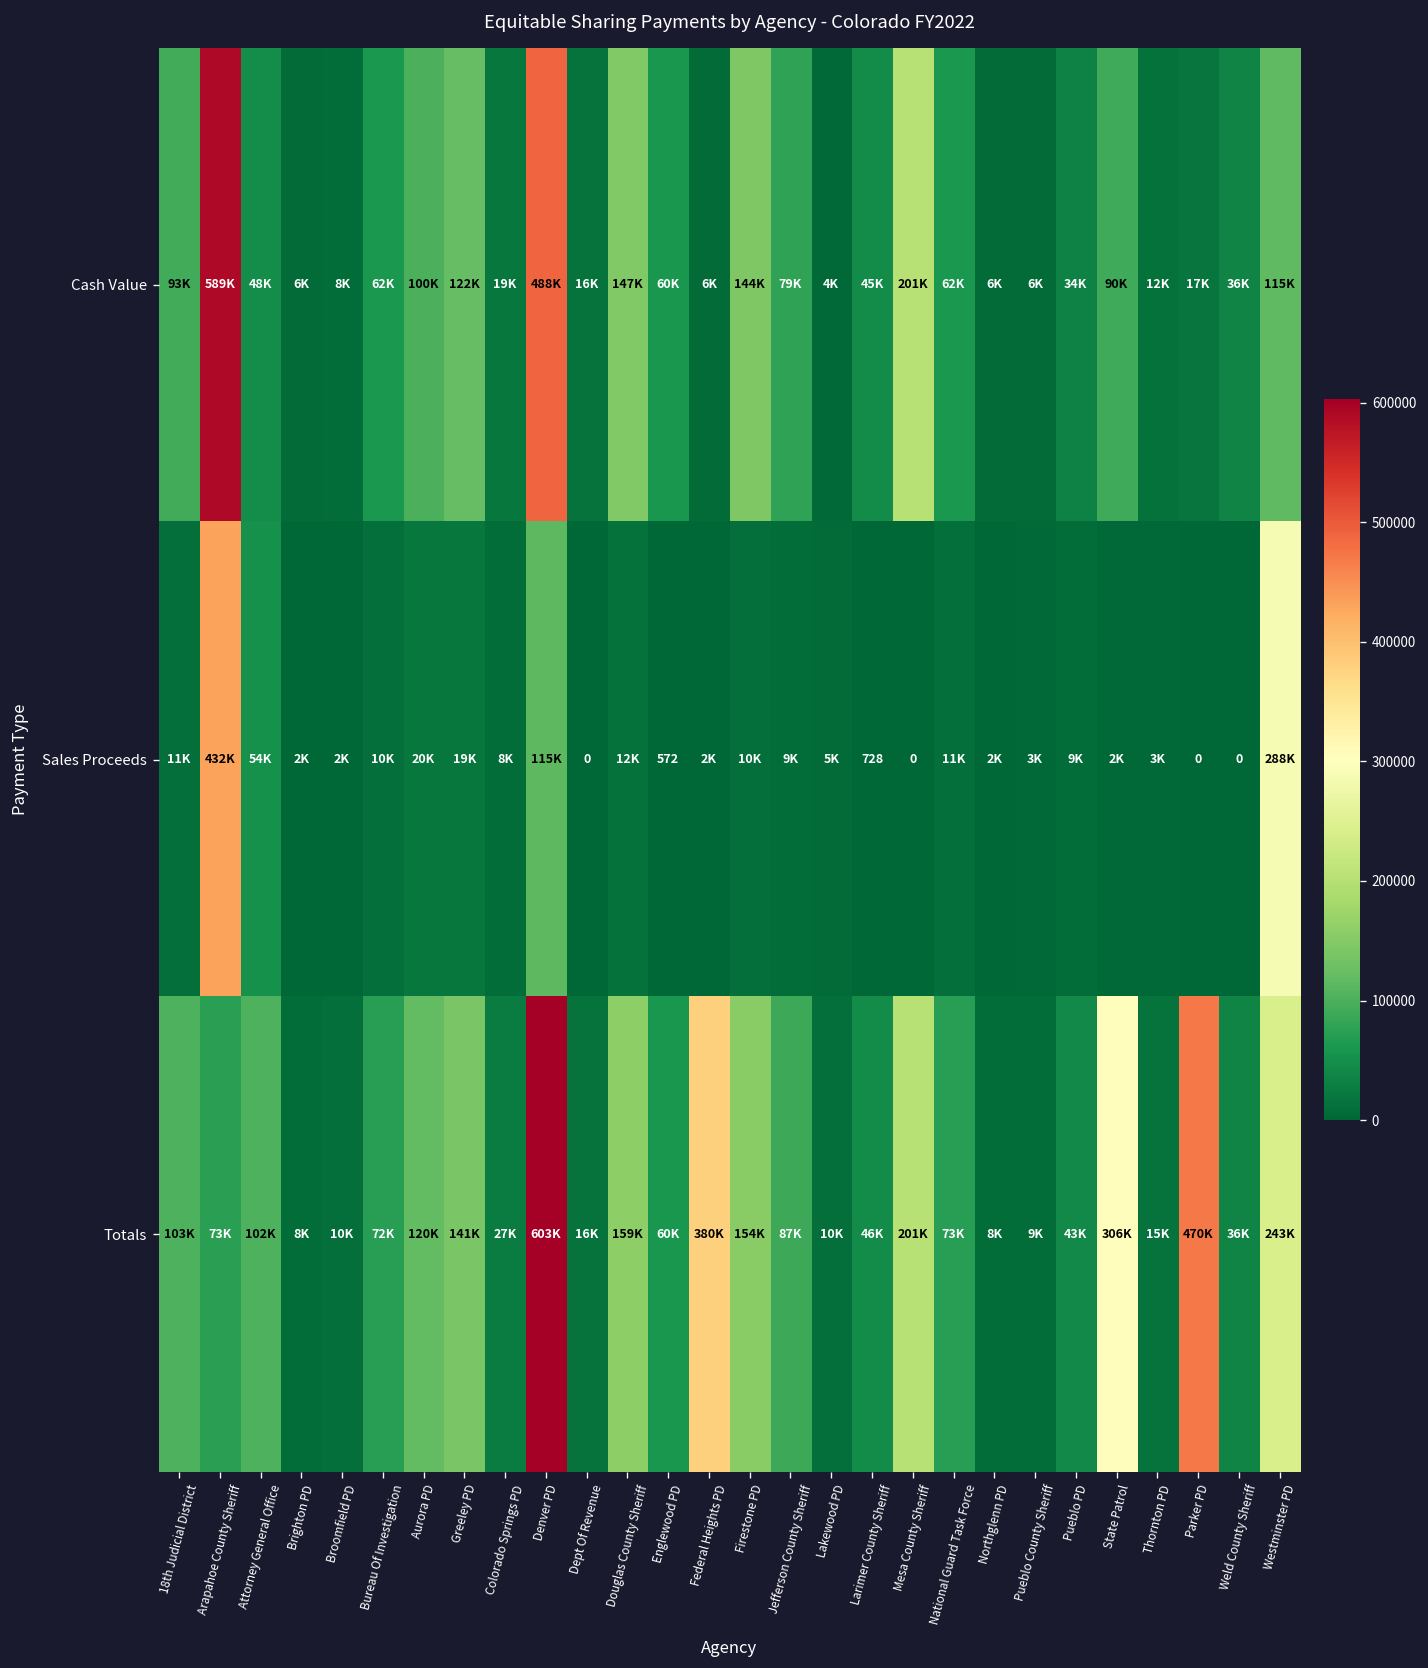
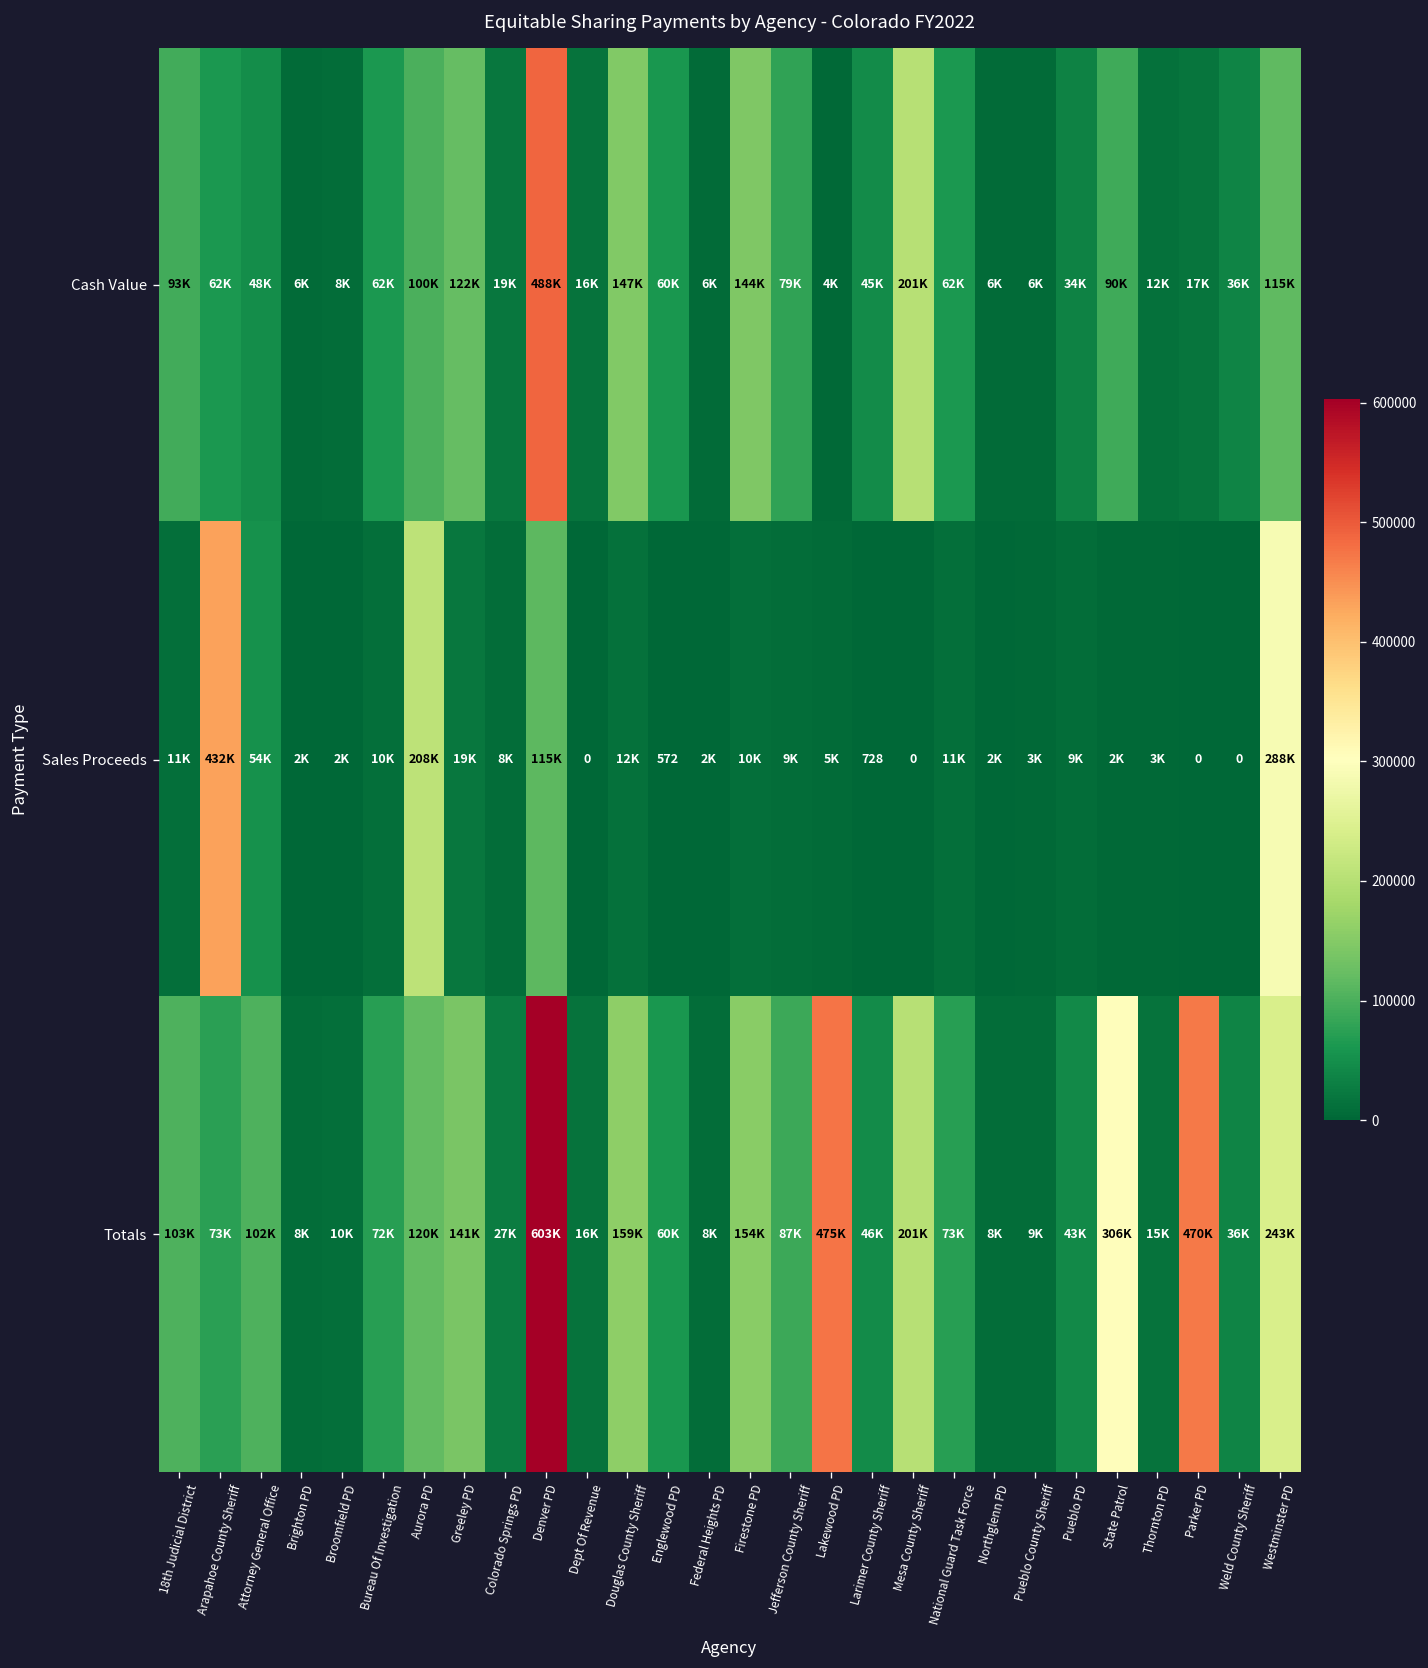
  {
    "Cash Value": {
      "18th Judicial District": "93K",
-     "Arapahoe County Sheriff": "589K",
+     "Arapahoe County Sheriff": "62K",
      "Attorney General Office": "48K",
      "Brighton PD": "6K",
      "Broomfield PD": "8K",
      "Bureau Of Investigation": "62K",
      "Aurora PD": "100K",
      "Greeley PD": "122K",
      "Colorado Springs PD": "19K",
      "Denver PD": "488K",
      "Dept Of Revenue": "16K",
      "Douglas County Sheriff": "147K",
      "Englewood PD": "60K",
      "Federal Heights PD": "6K",
      "Firestone PD": "144K",
      "Jefferson County Sheriff": "79K",
      "Lakewood PD": "4K",
      "Larimer County Sheriff": "45K",
      "Mesa County Sheriff": "201K",
      "National Guard Task Force": "62K",
      "Northglenn PD": "6K",
      "Pueblo County Sheriff": "6K",
      "Pueblo PD": "34K",
      "State Patrol": "90K",
      "Thornton PD": "12K",
      "Parker PD": "17K",
      "Weld County Sheriff": "36K",
      "Westminster PD": "115K"
    },
    "Sales Proceeds": {
      "18th Judicial District": "11K",
      "Arapahoe County Sheriff": "432K",
      "Attorney General Office": "54K",
      "Brighton PD": "2K",
      "Broomfield PD": "2K",
      "Bureau Of Investigation": "10K",
-     "Aurora PD": "20K",
+     "Aurora PD": "208K",
      "Greeley PD": "19K",
      "Colorado Springs PD": "8K",
      "Denver PD": "115K",
      "Dept Of Revenue": "0",
      "Douglas County Sheriff": "12K",
      "Englewood PD": "572",
      "Federal Heights PD": "2K",
      "Firestone PD": "10K",
      "Jefferson County Sheriff": "9K",
      "Lakewood PD": "5K",
      "Larimer County Sheriff": "728",
      "Mesa County Sheriff": "0",
      "National Guard Task Force": "11K",
      "Northglenn PD": "2K",
      "Pueblo County Sheriff": "3K",
      "Pueblo PD": "9K",
      "State Patrol": "2K",
      "Thornton PD": "3K",
      "Parker PD": "0",
      "Weld County Sheriff": "0",
      "Westminster PD": "288K"
    },
    "Totals": {
      "18th Judicial District": "103K",
      "Arapahoe County Sheriff": "73K",
      "Attorney General Office": "102K",
      "Brighton PD": "8K",
      "Broomfield PD": "10K",
      "Bureau Of Investigation": "72K",
      "Aurora PD": "120K",
      "Greeley PD": "141K",
      "Colorado Springs PD": "27K",
      "Denver PD": "603K",
      "Dept Of Revenue": "16K",
      "Douglas County Sheriff": "159K",
      "Englewood PD": "60K",
-     "Federal Heights PD": "380K",
+     "Federal Heights PD": "8K",
      "Firestone PD": "154K",
      "Jefferson County Sheriff": "87K",
-     "Lakewood PD": "10K",
+     "Lakewood PD": "475K",
      "Larimer County Sheriff": "46K",
      "Mesa County Sheriff": "201K",
      "National Guard Task Force": "73K",
      "Northglenn PD": "8K",
      "Pueblo County Sheriff": "9K",
      "Pueblo PD": "43K",
      "State Patrol": "306K",
      "Thornton PD": "15K",
      "Parker PD": "470K",
      "Weld County Sheriff": "36K",
      "Westminster PD": "243K"
    }
  }
